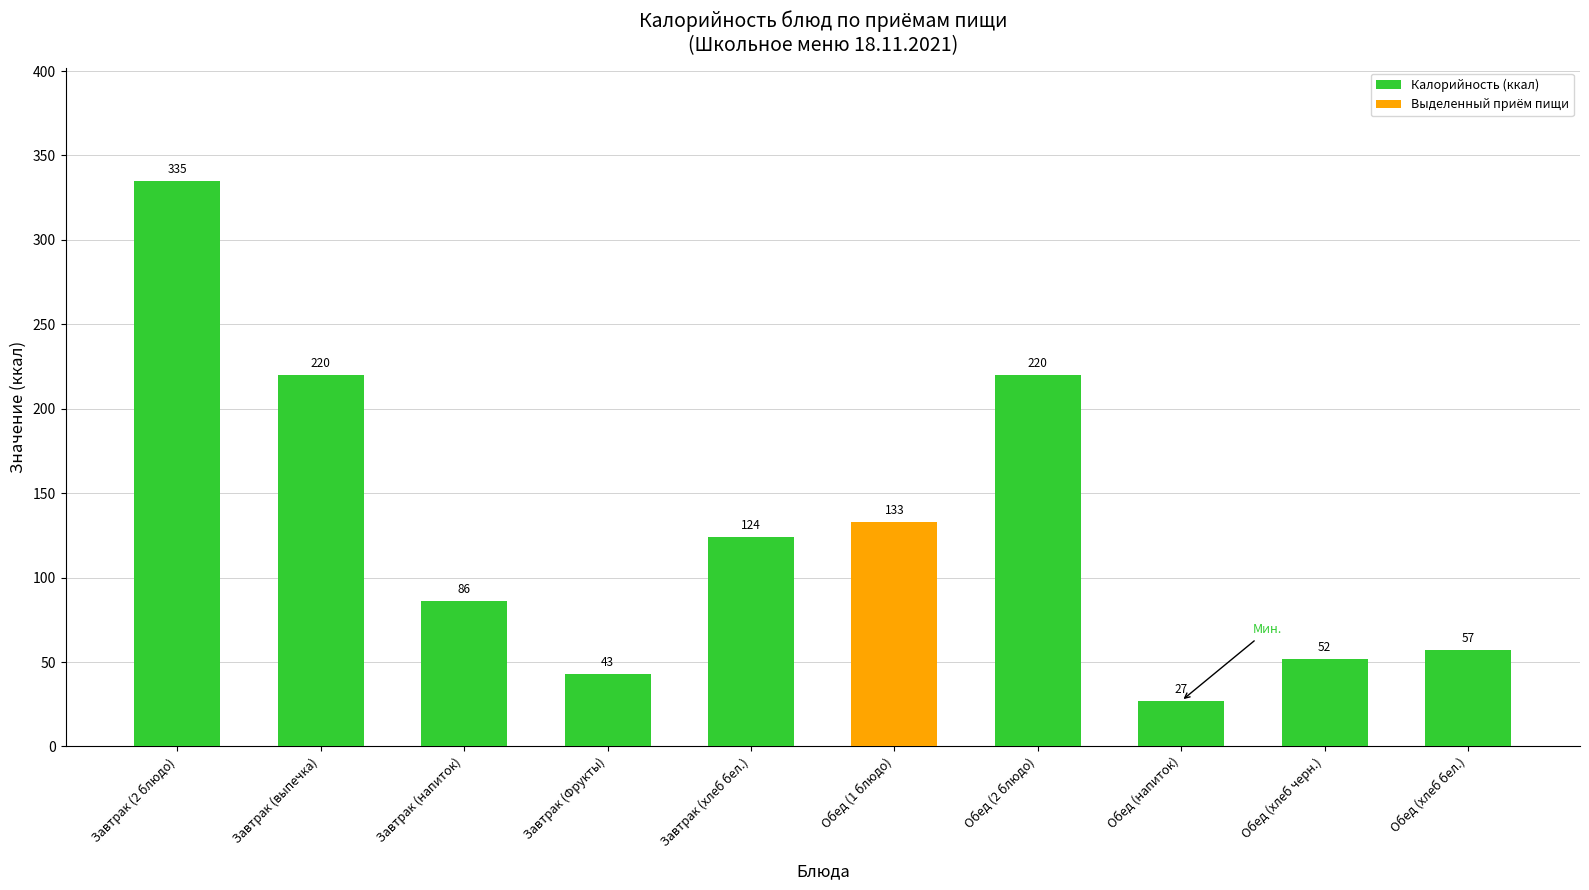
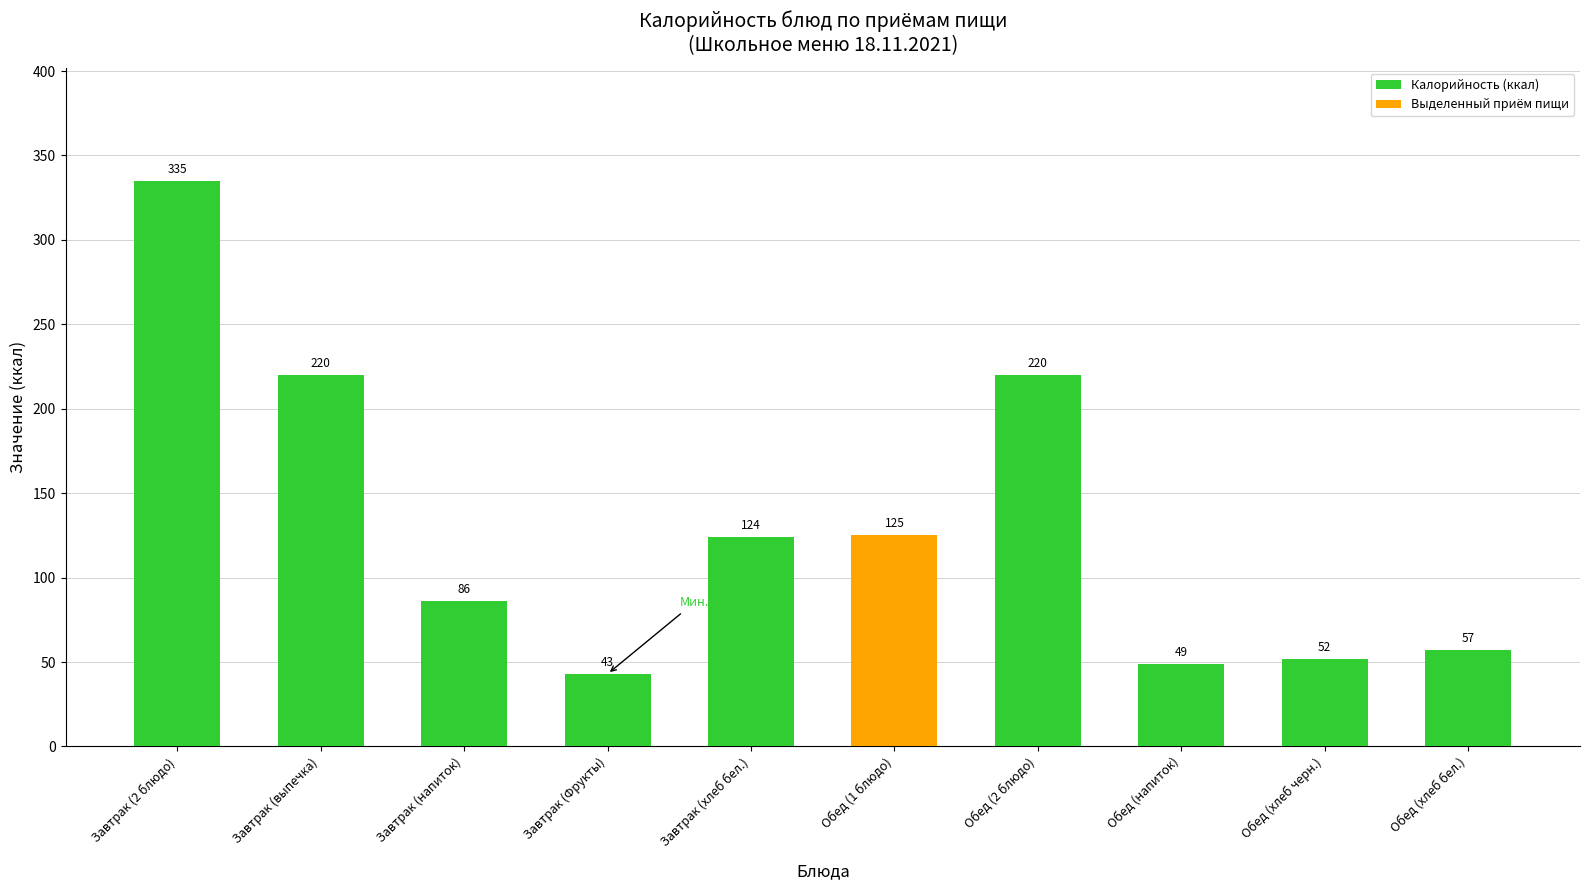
  {
    "Завтрак (2 блюдо)": 335,
    "Завтрак (выпечка)": 220,
    "Завтрак (напиток)": 86,
    "Завтрак (Фрукты)": 43,
    "Завтрак (хлеб бел.)": 124,
-   "Обед (1 блюдо)": 133,
+   "Обед (1 блюдо)": 125,
    "Обед (2 блюдо)": 220,
-   "Обед (напиток)": 27,
+   "Обед (напиток)": 49,
    "Обед (хлеб черн.)": 52,
    "Обед (хлеб бел.)": 57
  }
